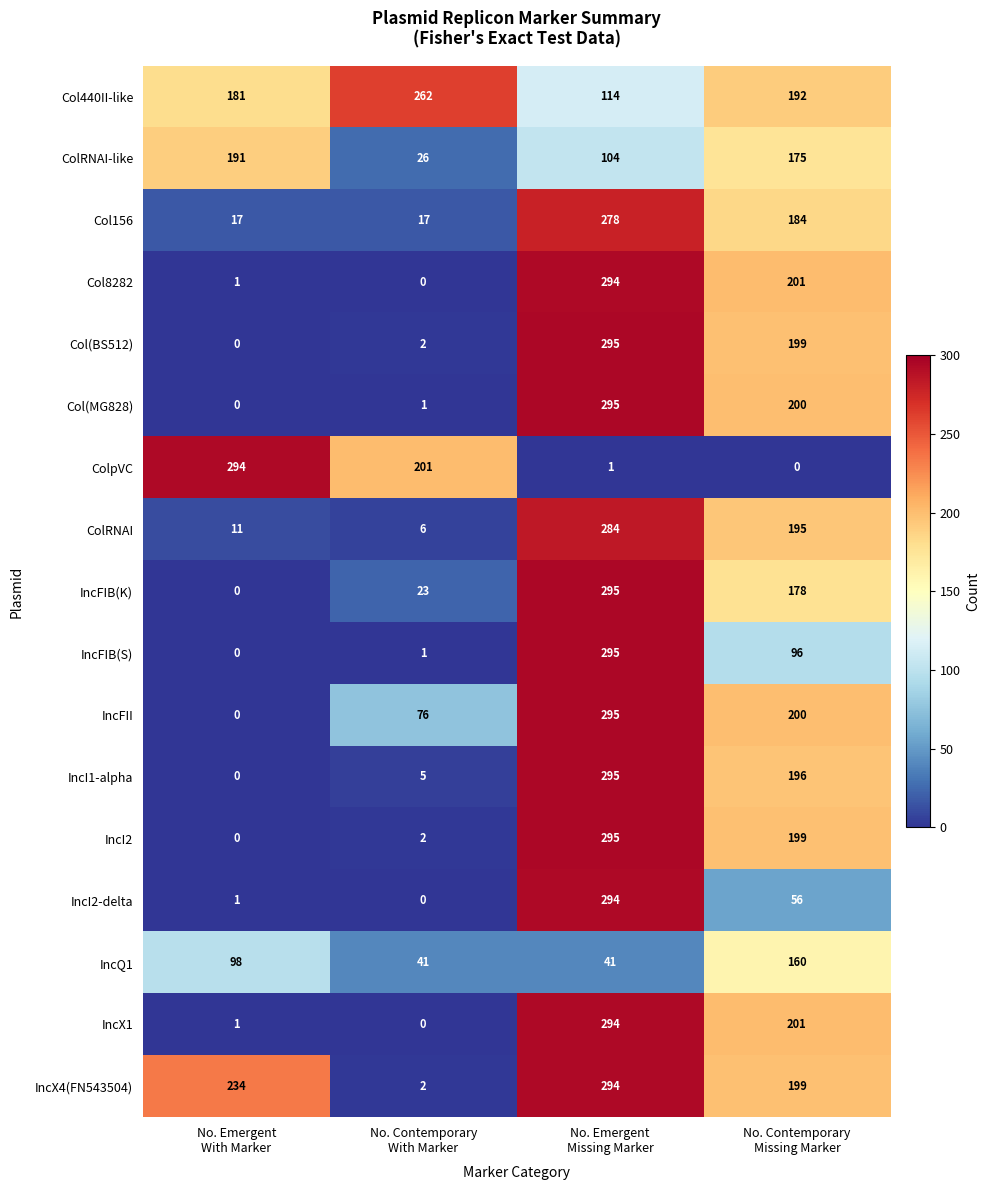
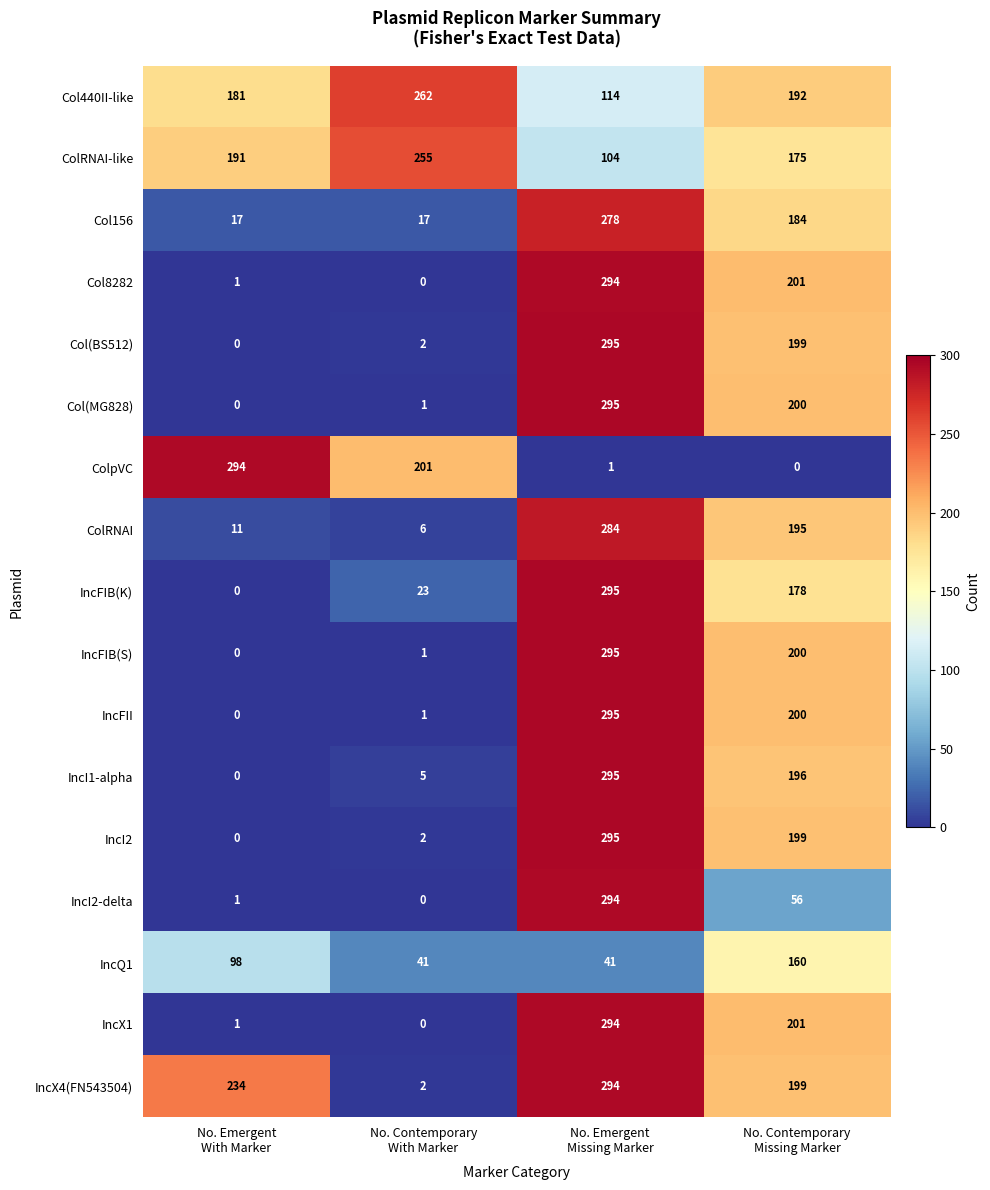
  {
    "Col440II-like": {
      "No. Emergent With Marker": 181,
      "No. Contemporary With Marker": 262,
      "No. Emergent Missing Marker": 114,
      "No. Contemporary Missing Marker": 192
    },
    "ColRNAI-like": {
      "No. Emergent With Marker": 191,
-     "No. Contemporary With Marker": 26,
+     "No. Contemporary With Marker": 255,
      "No. Emergent Missing Marker": 104,
      "No. Contemporary Missing Marker": 175
    },
    "Col156": {
      "No. Emergent With Marker": 17,
      "No. Contemporary With Marker": 17,
      "No. Emergent Missing Marker": 278,
      "No. Contemporary Missing Marker": 184
    },
    "Col8282": {
      "No. Emergent With Marker": 1,
      "No. Contemporary With Marker": 0,
      "No. Emergent Missing Marker": 294,
      "No. Contemporary Missing Marker": 201
    },
    "Col(BS512)": {
      "No. Emergent With Marker": 0,
      "No. Contemporary With Marker": 2,
      "No. Emergent Missing Marker": 295,
      "No. Contemporary Missing Marker": 199
    },
    "Col(MG828)": {
      "No. Emergent With Marker": 0,
      "No. Contemporary With Marker": 1,
      "No. Emergent Missing Marker": 295,
      "No. Contemporary Missing Marker": 200
    },
    "ColpVC": {
      "No. Emergent With Marker": 294,
      "No. Contemporary With Marker": 201,
      "No. Emergent Missing Marker": 1,
      "No. Contemporary Missing Marker": 0
    },
    "ColRNAI": {
      "No. Emergent With Marker": 11,
      "No. Contemporary With Marker": 6,
      "No. Emergent Missing Marker": 284,
      "No. Contemporary Missing Marker": 195
    },
    "IncFIB(K)": {
      "No. Emergent With Marker": 0,
      "No. Contemporary With Marker": 23,
      "No. Emergent Missing Marker": 295,
      "No. Contemporary Missing Marker": 178
    },
    "IncFIB(S)": {
      "No. Emergent With Marker": 0,
      "No. Contemporary With Marker": 1,
      "No. Emergent Missing Marker": 295,
-     "No. Contemporary Missing Marker": 96
+     "No. Contemporary Missing Marker": 200
    },
    "IncFII": {
      "No. Emergent With Marker": 0,
-     "No. Contemporary With Marker": 76,
+     "No. Contemporary With Marker": 1,
      "No. Emergent Missing Marker": 295,
      "No. Contemporary Missing Marker": 200
    },
    "IncI1-alpha": {
      "No. Emergent With Marker": 0,
      "No. Contemporary With Marker": 5,
      "No. Emergent Missing Marker": 295,
      "No. Contemporary Missing Marker": 196
    },
    "IncI2": {
      "No. Emergent With Marker": 0,
      "No. Contemporary With Marker": 2,
      "No. Emergent Missing Marker": 295,
      "No. Contemporary Missing Marker": 199
    },
    "IncI2-delta": {
      "No. Emergent With Marker": 1,
      "No. Contemporary With Marker": 0,
      "No. Emergent Missing Marker": 294,
      "No. Contemporary Missing Marker": 56
    },
    "IncQ1": {
      "No. Emergent With Marker": 98,
      "No. Contemporary With Marker": 41,
      "No. Emergent Missing Marker": 41,
      "No. Contemporary Missing Marker": 160
    },
    "IncX1": {
      "No. Emergent With Marker": 1,
      "No. Contemporary With Marker": 0,
      "No. Emergent Missing Marker": 294,
      "No. Contemporary Missing Marker": 201
    },
    "IncX4(FN543504)": {
      "No. Emergent With Marker": 234,
      "No. Contemporary With Marker": 2,
      "No. Emergent Missing Marker": 294,
      "No. Contemporary Missing Marker": 199
    }
  }
